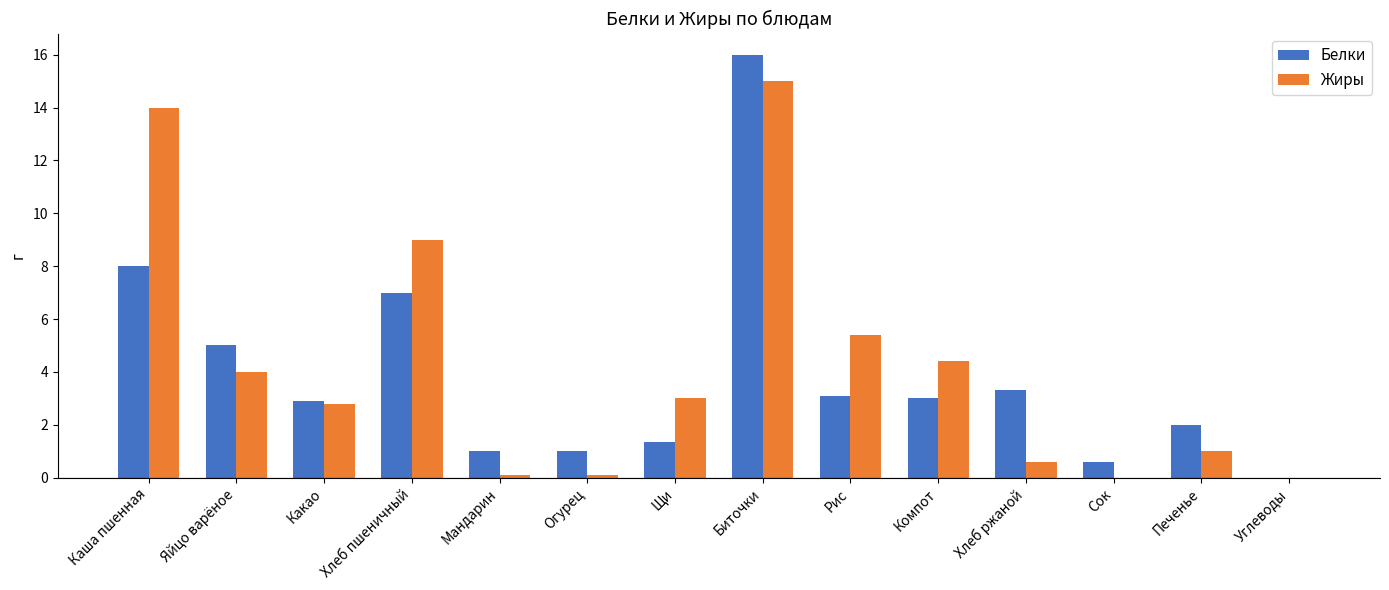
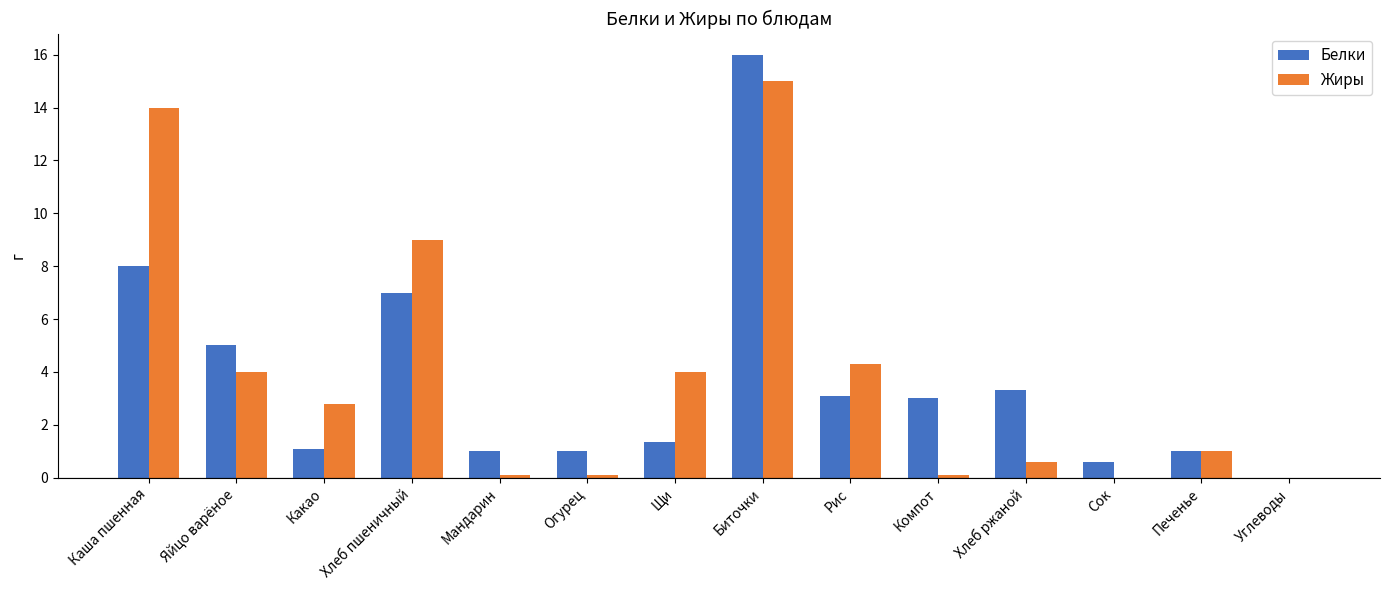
  {
    "Белки": {
      "Каша пшенная": 8.0,
      "Яйцо варёное": 5.0,
-     "Какао": 2.9,
+     "Какао": 1.1,
      "Хлеб пшеничный": 7.0,
      "Мандарин": 1.0,
      "Огурец": 1.0,
      "Щи": 1.4,
      "Биточки": 16.0,
      "Рис": 3.1,
      "Компот": 3.0,
      "Хлеб ржаной": 3.3,
      "Сок": 0.6,
-     "Печенье": 2,
+     "Печенье": 1,
      "Углеводы": 0.0
    },
    "Жиры": {
      "Каша пшенная": 14.0,
      "Яйцо варёное": 4.0,
      "Какао": 2.8,
      "Хлеб пшеничный": 9.0,
      "Мандарин": 0.1,
      "Огурец": 0.1,
-     "Щи": 3,
+     "Щи": 4,
      "Биточки": 15.0,
-     "Рис": 5.4,
-     "Компот": 4.4,
+     "Рис": 4.3,
+     "Компот": 0.1,
      "Хлеб ржаной": 0.6,
      "Сок": 0.0,
      "Печенье": 1.0,
      "Углеводы": 0.0
    }
  }
